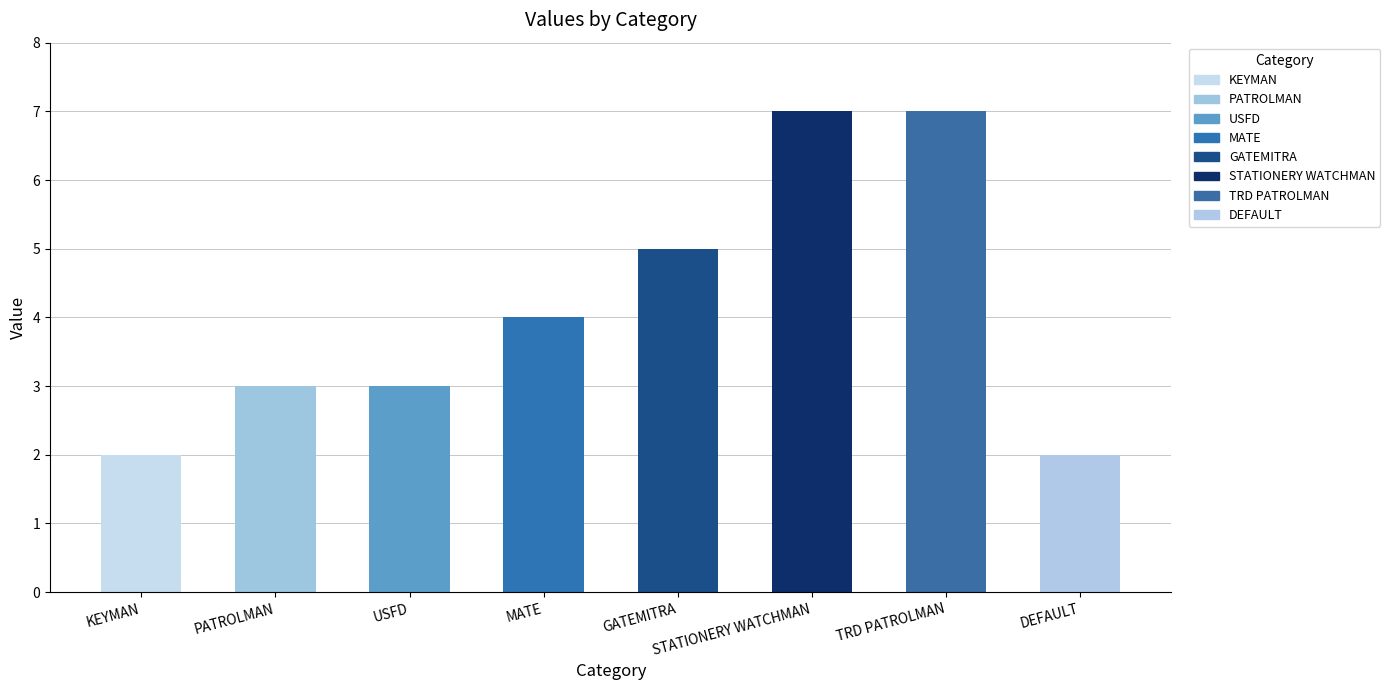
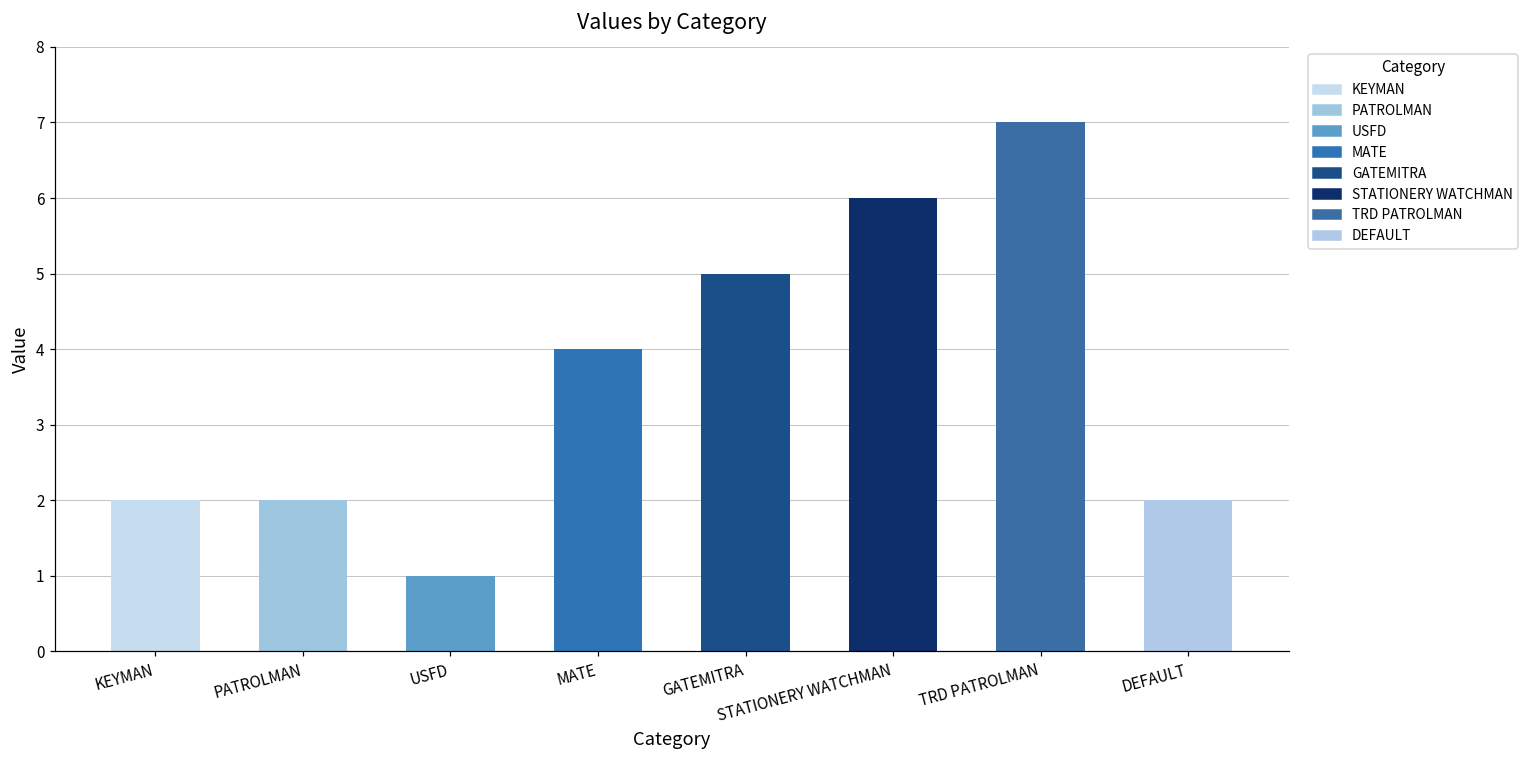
  {
    "KEYMAN": 2,
-   "PATROLMAN": 3,
-   "USFD": 3,
+   "PATROLMAN": 2,
+   "USFD": 1,
    "MATE": 4,
    "GATEMITRA": 5,
-   "STATIONERY WATCHMAN": 7,
+   "STATIONERY WATCHMAN": 6,
    "TRD PATROLMAN": 7,
    "DEFAULT": 2
  }
